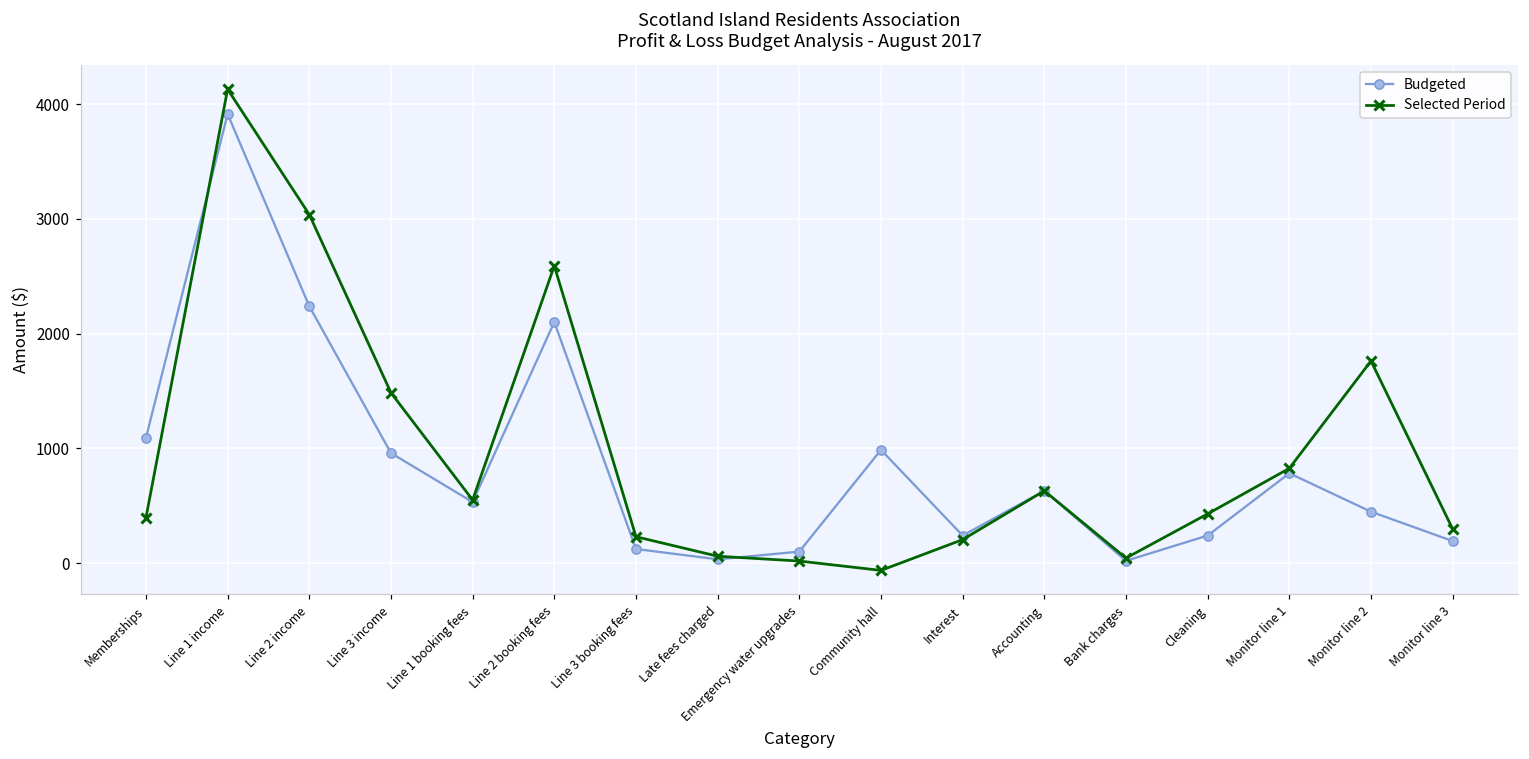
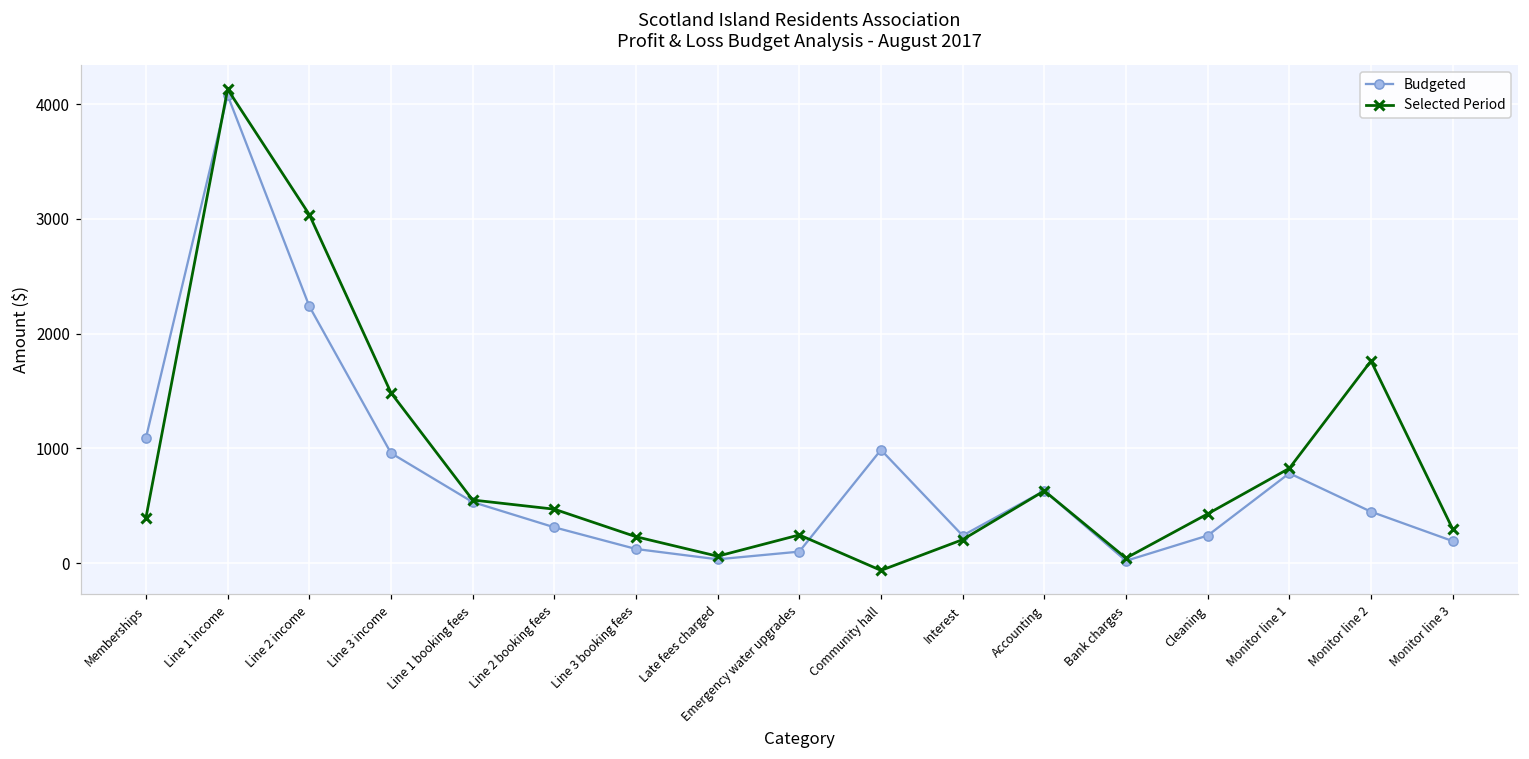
  {
    "Budgeted": {
      "Memberships": 1090,
-     "Line 1 income": 3910,
+     "Line 1 income": 4080,
      "Line 2 income": 2240,
      "Line 3 income": 960,
-     "Line 2 booking fees": 2100,
+     "Line 2 booking fees": 310,
      "Line 3 booking fees": 120,
      "Late fees charged": 30,
      "Emergency water upgrades": 100,
      "Community hall": 990,
      "Interest": 240,
      "Cleaning": 240,
      "Monitor line 1": 780,
      "Monitor line 2": 450,
      "Monitor line 3": 190
    },
    "Selected Period": {
      "Memberships": 400,
      "Line 1 income": 4130,
      "Line 2 income": 3040,
      "Line 3 income": 1490,
-     "Line 2 booking fees": 2590,
+     "Line 2 booking fees": 470,
      "Line 3 booking fees": 230,
      "Late fees charged": 60,
-     "Emergency water upgrades": 20,
+     "Emergency water upgrades": 250,
      "Community hall": -60,
      "Interest": 200,
      "Cleaning": 430,
      "Monitor line 1": 830,
      "Monitor line 2": 1760,
      "Monitor line 3": 300
    }
  }
